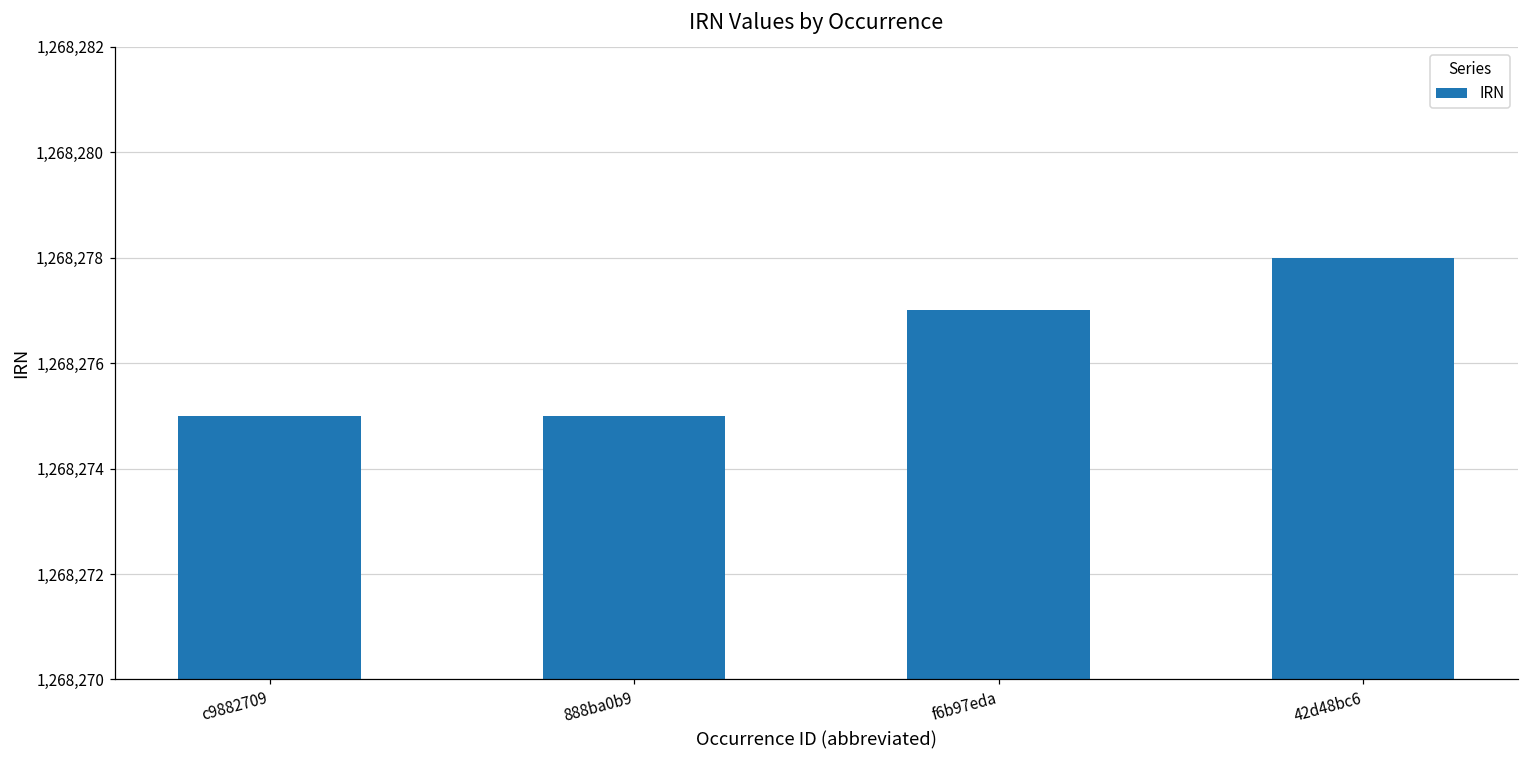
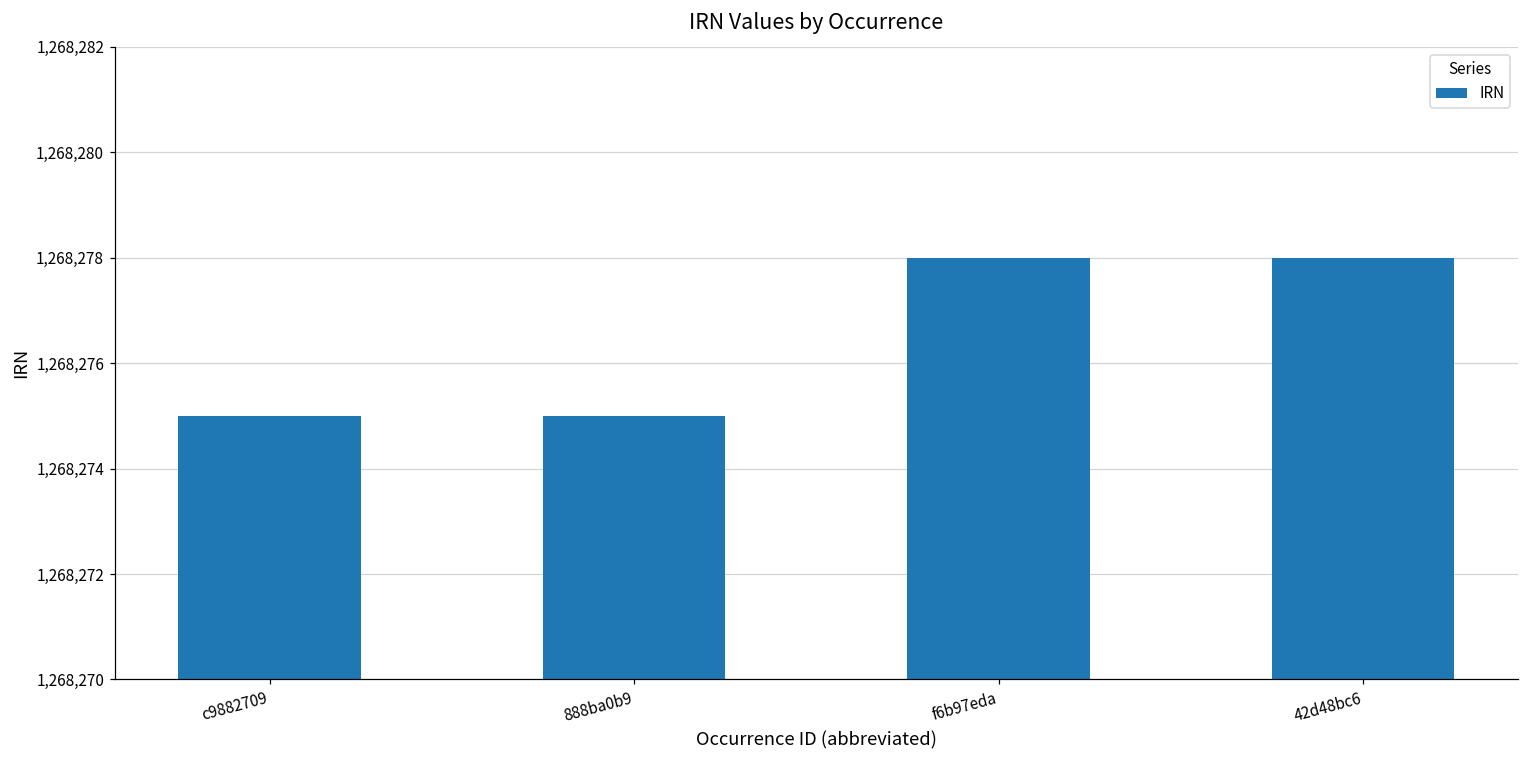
  {
    "c9882709": "1,268,275",
    "888ba0b9": "1,268,275",
-   "f6b97eda": "1,268,277",
+   "f6b97eda": "1,268,278",
    "42d48bc6": "1,268,278"
  }
